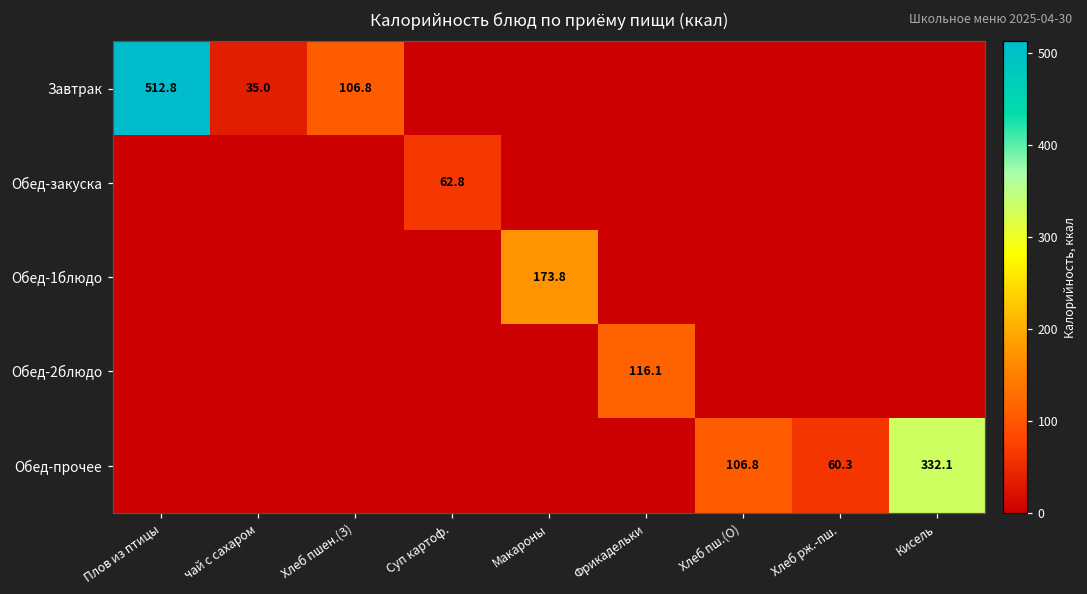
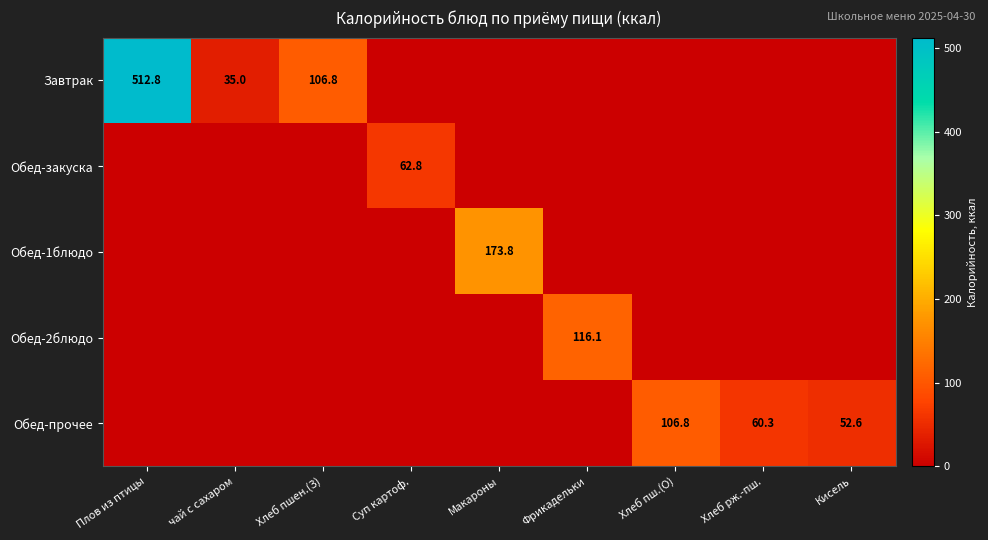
  {
    "Завтрак": {
      "Плов из птицы": 512.8,
      "чай с сахаром": 35.0,
      "Хлеб пшен.(З)": 106.8
    },
    "Обед-закуска": {
      "Суп картоф.": 62.8
    },
    "Обед-1блюдо": {
      "Макароны": 173.8
    },
    "Обед-2блюдо": {
      "Фрикадельки": 116.1
    },
    "Обед-прочее": {
      "Хлеб пш.(О)": 106.8,
      "Хлеб рж.-пш.": 60.3,
-     "Кисель": 332.1
+     "Кисель": 52.6
    }
  }
